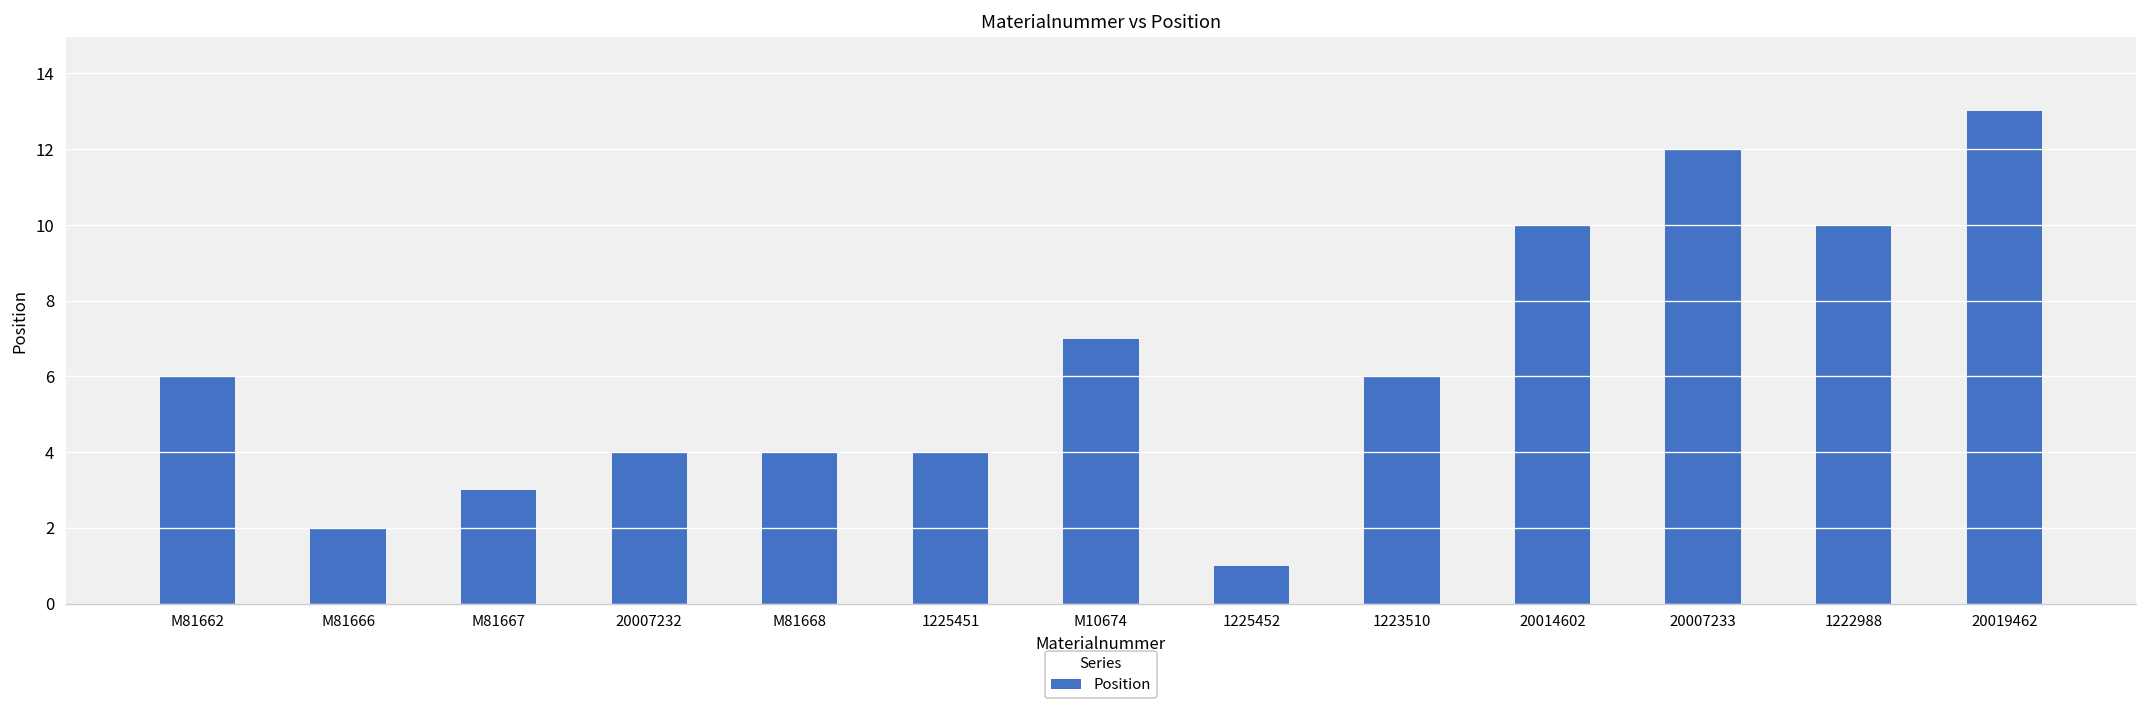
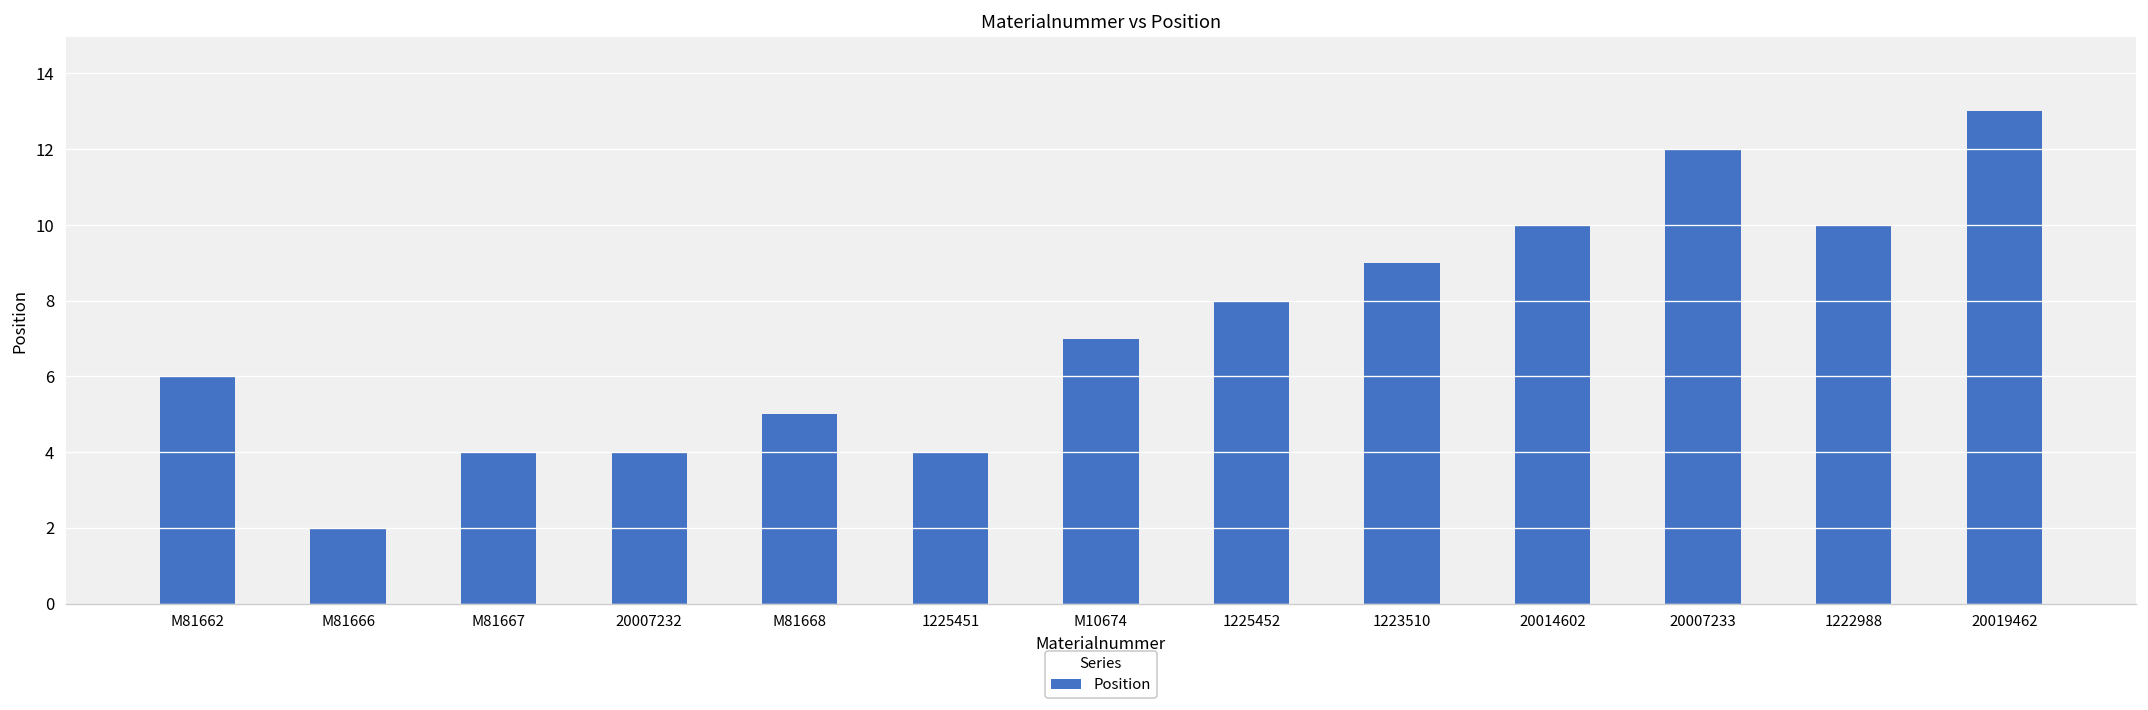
  {
    "M81662": 6,
    "M81666": 2,
-   "M81667": 3,
+   "M81667": 4,
    "20007232": 4,
-   "M81668": 4,
+   "M81668": 5,
    "1225451": 4,
    "M10674": 7,
-   "1225452": 1,
-   "1223510": 6,
+   "1225452": 8,
+   "1223510": 9,
    "20014602": 10,
    "20007233": 12,
    "1222988": 10,
    "20019462": 13
  }
